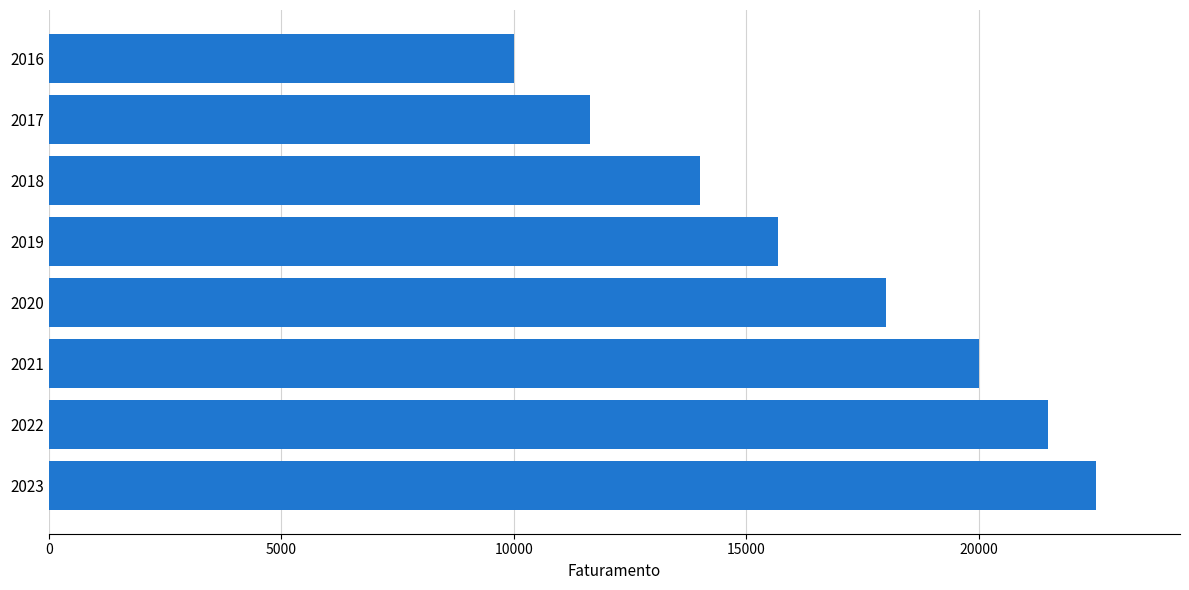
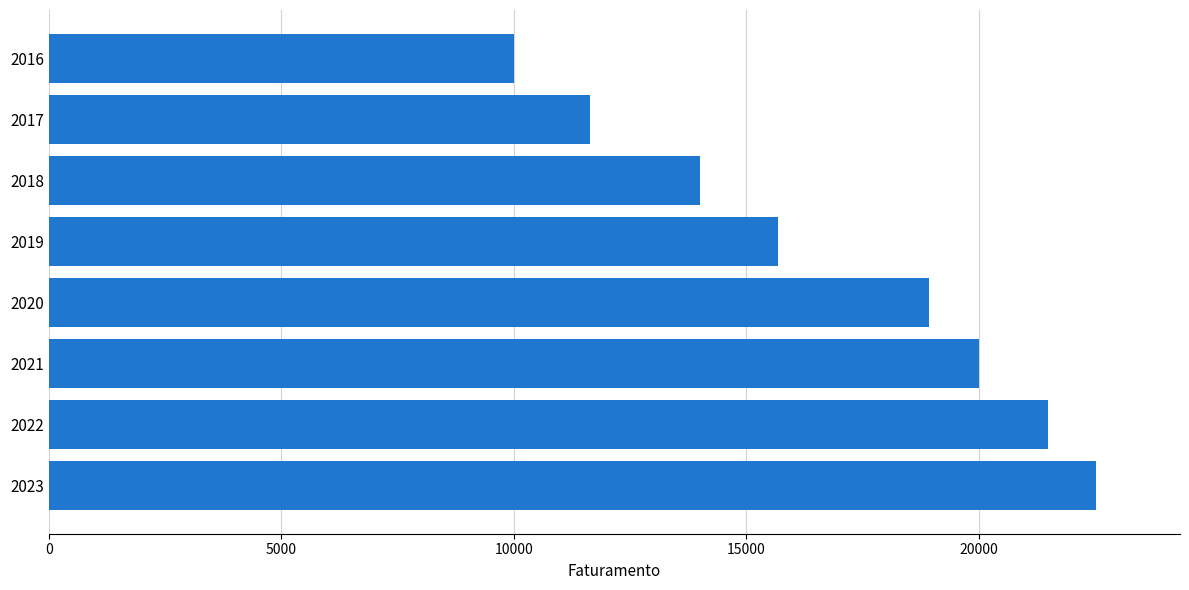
  {
    "2016": 10000,
    "2017": 11600,
    "2018": 14000,
    "2019": 15700,
-   "2020": 18000,
+   "2020": 18900,
    "2021": 20000,
    "2022": 21500,
    "2023": 22500
  }
